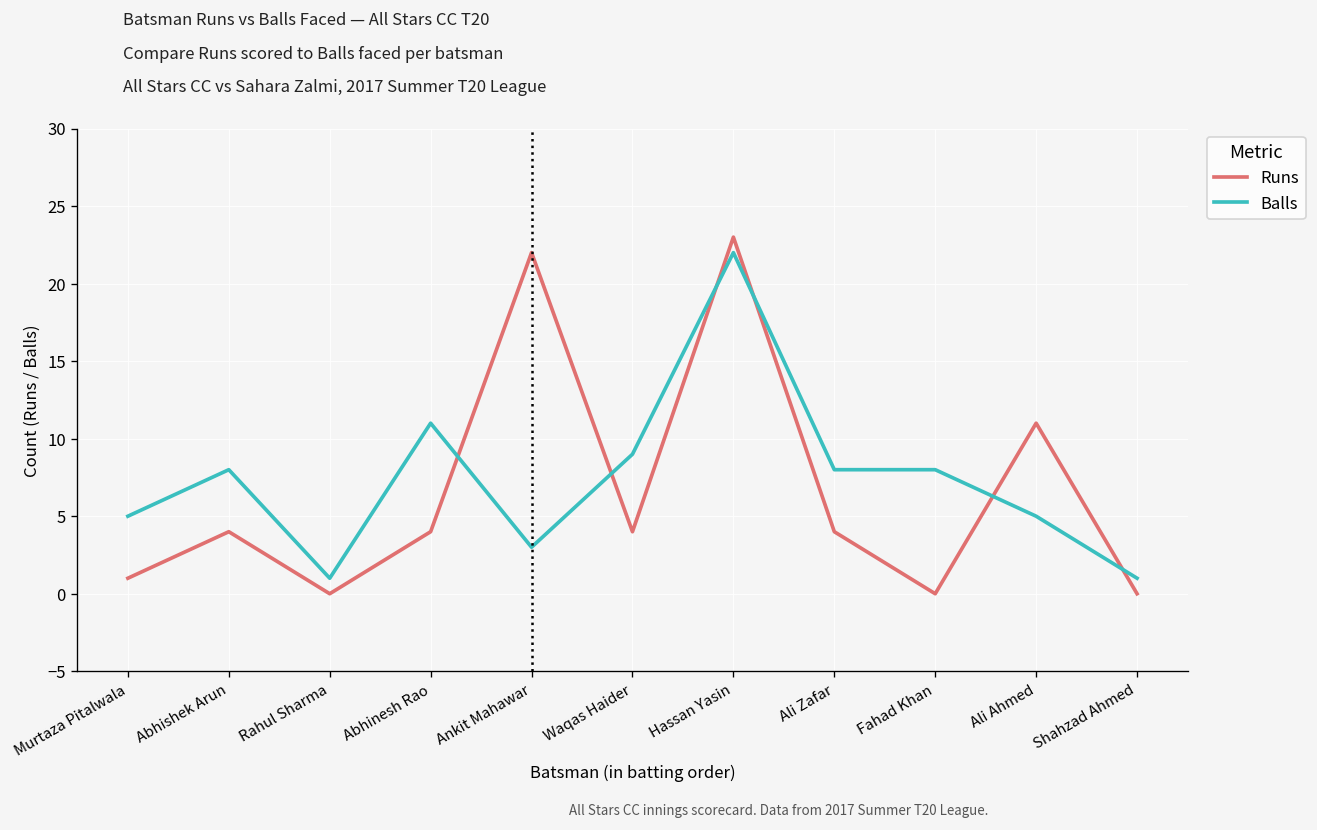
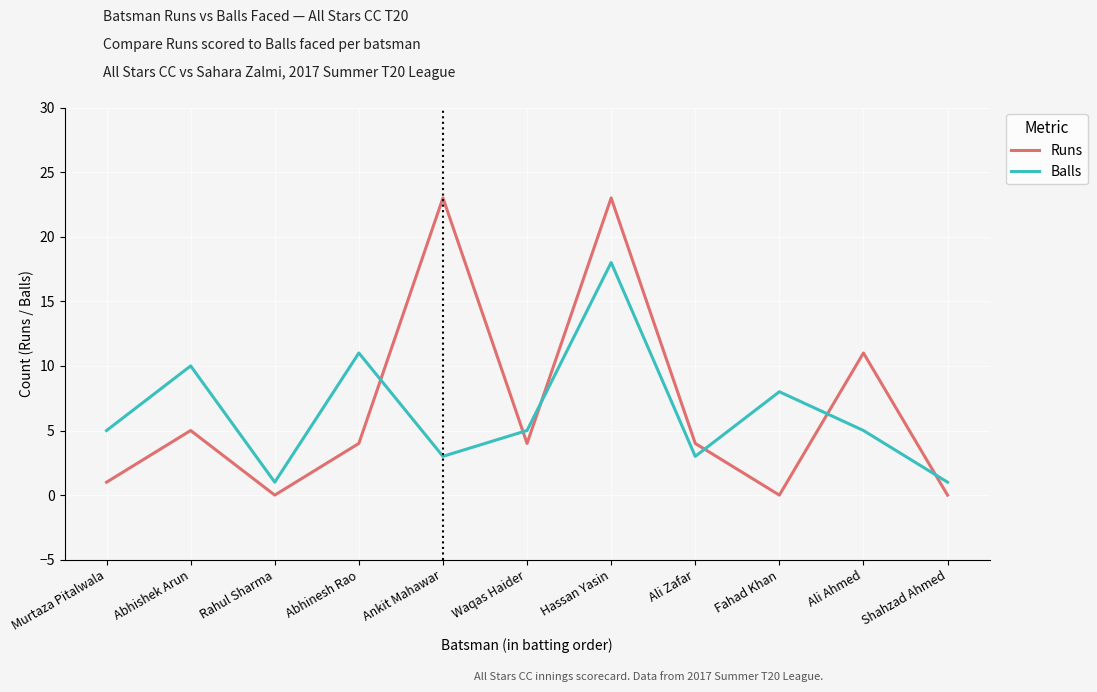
  {
    "Runs": {
      "Murtaza Pitalwala": 1,
-     "Abhishek Arun": 4,
+     "Abhishek Arun": 5,
      "Rahul Sharma": 0,
      "Abhinesh Rao": 4,
-     "Ankit Mahawar": 22,
+     "Ankit Mahawar": 23,
      "Waqas Haider": 4,
      "Hassan Yasin": 23,
      "Ali Zafar": 4,
      "Fahad Khan": 0,
      "Ali Ahmed": 11,
      "Shahzad Ahmed": 0
    },
    "Balls": {
      "Murtaza Pitalwala": 5,
-     "Abhishek Arun": 8,
+     "Abhishek Arun": 10,
      "Rahul Sharma": 1,
      "Abhinesh Rao": 11,
      "Ankit Mahawar": 3,
-     "Waqas Haider": 9,
-     "Hassan Yasin": 22,
-     "Ali Zafar": 8,
+     "Waqas Haider": 5,
+     "Hassan Yasin": 18,
+     "Ali Zafar": 3,
      "Fahad Khan": 8,
      "Ali Ahmed": 5,
      "Shahzad Ahmed": 1
    }
  }
